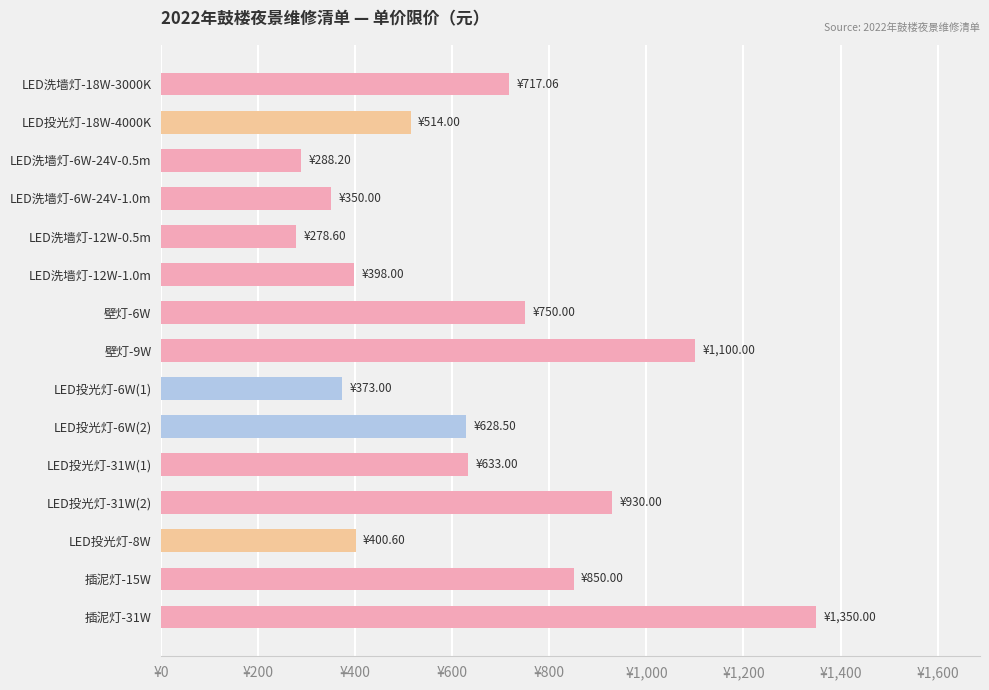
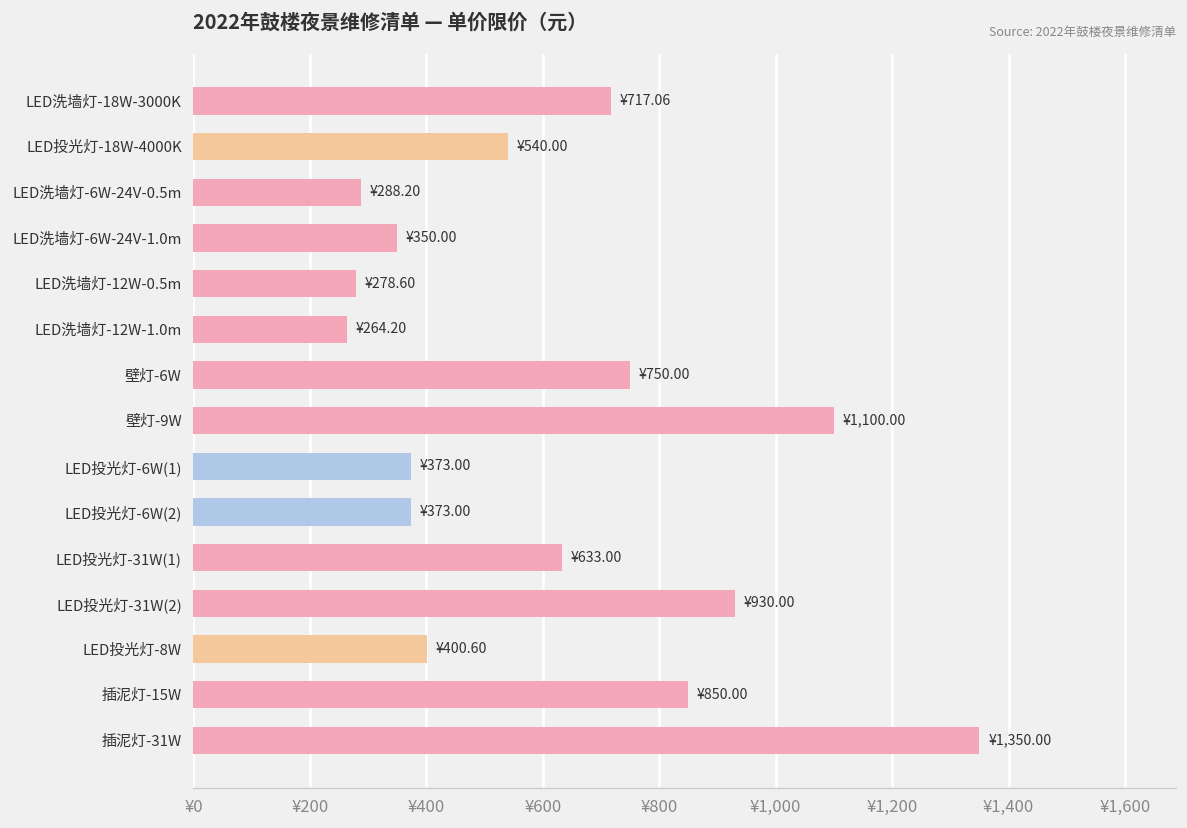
  {
    "LED洗墙灯-18W-3000K": "¥717.06",
-   "LED投光灯-18W-4000K": "¥514.00",
+   "LED投光灯-18W-4000K": "¥540.00",
    "LED洗墙灯-6W-24V-0.5m": "¥288.20",
    "LED洗墙灯-6W-24V-1.0m": "¥350.00",
    "LED洗墙灯-12W-0.5m": "¥278.60",
-   "LED洗墙灯-12W-1.0m": "¥398.00",
+   "LED洗墙灯-12W-1.0m": "¥264.20",
    "壁灯-6W": "¥750.00",
    "壁灯-9W": "¥1,100.00",
    "LED投光灯-6W(1)": "¥373.00",
-   "LED投光灯-6W(2)": "¥628.50",
+   "LED投光灯-6W(2)": "¥373.00",
    "LED投光灯-31W(1)": "¥633.00",
    "LED投光灯-31W(2)": "¥930.00",
    "LED投光灯-8W": "¥400.60",
    "插泥灯-15W": "¥850.00",
    "插泥灯-31W": "¥1,350.00"
  }
